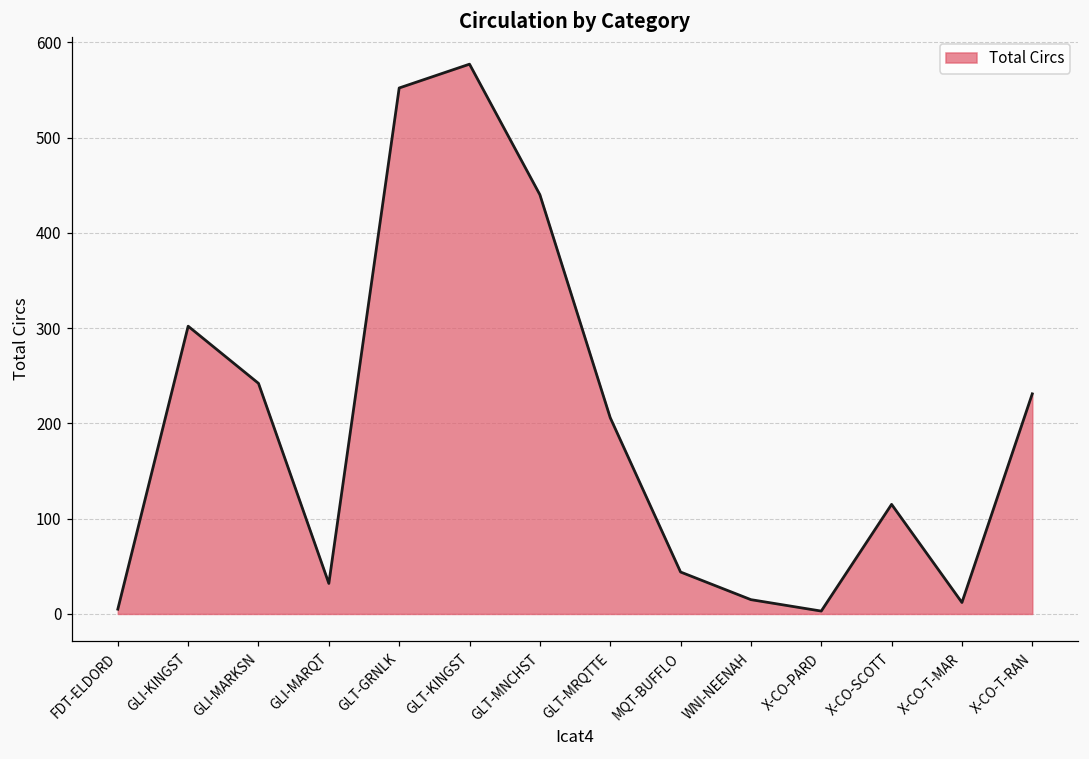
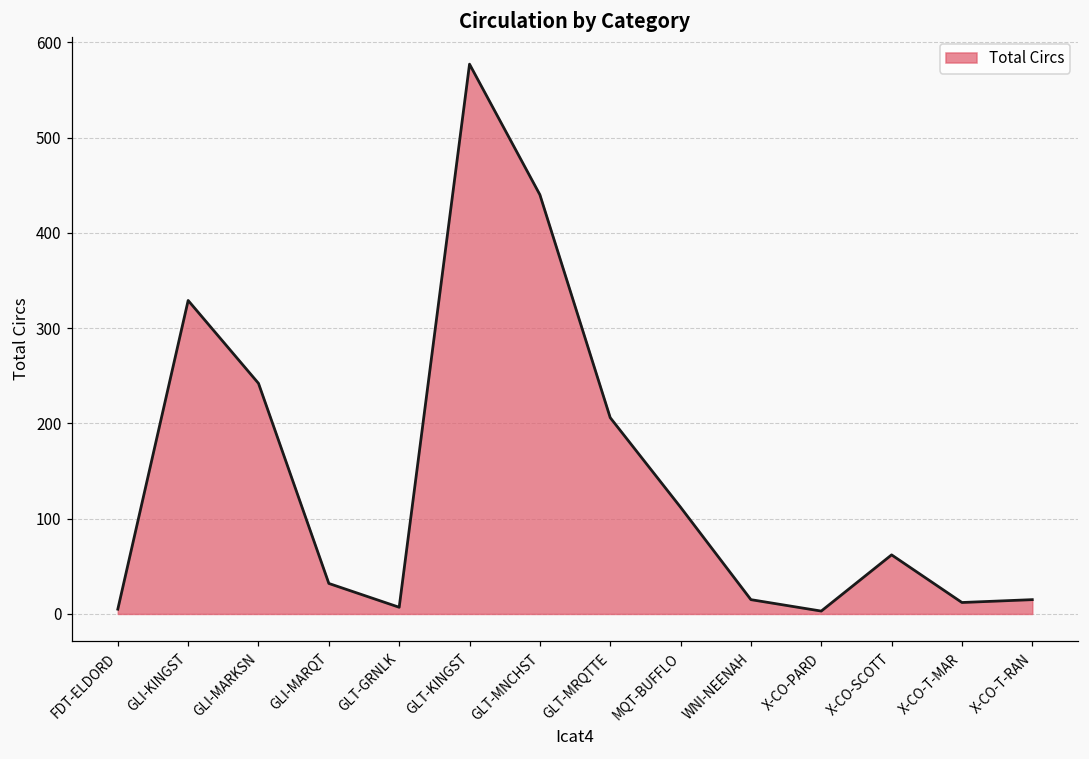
  {
    "FDT-ELDORD": 10,
-   "GLI-KINGST": 300,
+   "GLI-KINGST": 330,
    "GLI-MARKSN": 240,
    "GLI-MARQT": 30,
-   "GLT-GRNLK": 550,
+   "GLT-GRNLK": 10,
    "GLT-KINGST": 580,
    "GLT-MNCHST": 440,
    "GLT-MRQTTE": 210,
-   "MQT-BUFFLO": 40,
+   "MQT-BUFFLO": 110,
    "WNI-NEENAH": 20,
    "X-CO-PARD": 0,
-   "X-CO-SCOTT": 120,
+   "X-CO-SCOTT": 60,
    "X-CO-T-MAR": 10,
-   "X-CO-T-RAN": 230
+   "X-CO-T-RAN": 20
  }
